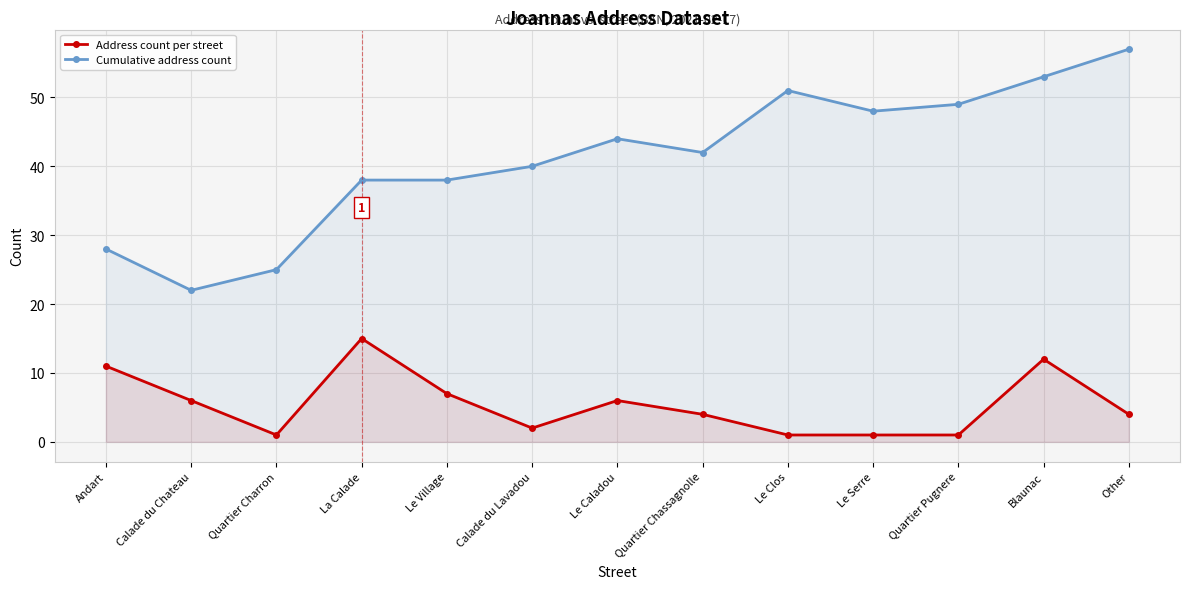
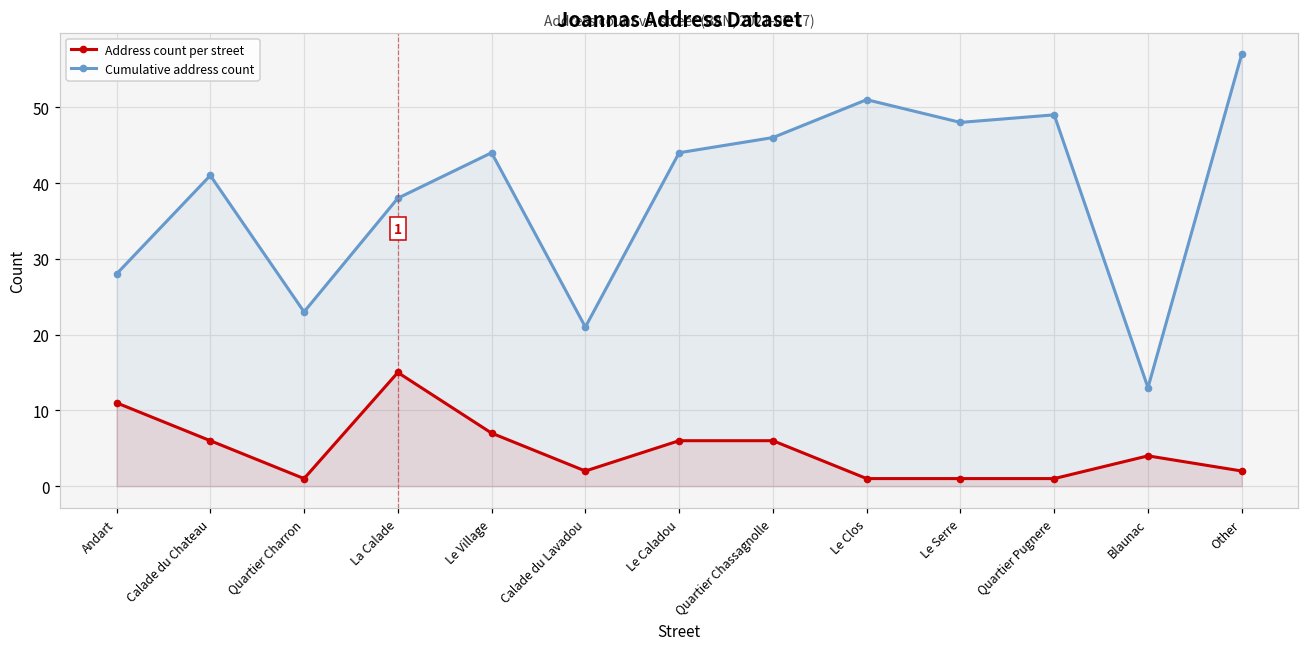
  {
    "Address count per street": {
      "Andart": 11,
      "Calade du Chateau": 6,
      "Quartier Charron": 1,
      "La Calade": 15,
      "Le Village": 7,
      "Calade du Lavadou": 2,
      "Le Caladou": 6,
-     "Quartier Chassagnolle": 4,
+     "Quartier Chassagnolle": 6,
      "Le Clos": 1,
      "Le Serre": 1,
      "Quartier Pugnere": 1,
-     "Blaunac": 12,
-     "Other": 4
+     "Blaunac": 4,
+     "Other": 2
    },
    "Cumulative address count": {
      "Andart": 28,
-     "Calade du Chateau": 22,
-     "Quartier Charron": 25,
-     "Le Village": 38,
-     "Calade du Lavadou": 40,
+     "Calade du Chateau": 41,
+     "Quartier Charron": 23,
+     "Le Village": 44,
+     "Calade du Lavadou": 21,
      "Le Caladou": 44,
-     "Quartier Chassagnolle": 42,
+     "Quartier Chassagnolle": 46,
      "Le Clos": 51,
      "Le Serre": 48,
      "Quartier Pugnere": 49,
-     "Blaunac": 53,
+     "Blaunac": 13,
      "Other": 57
    }
  }
